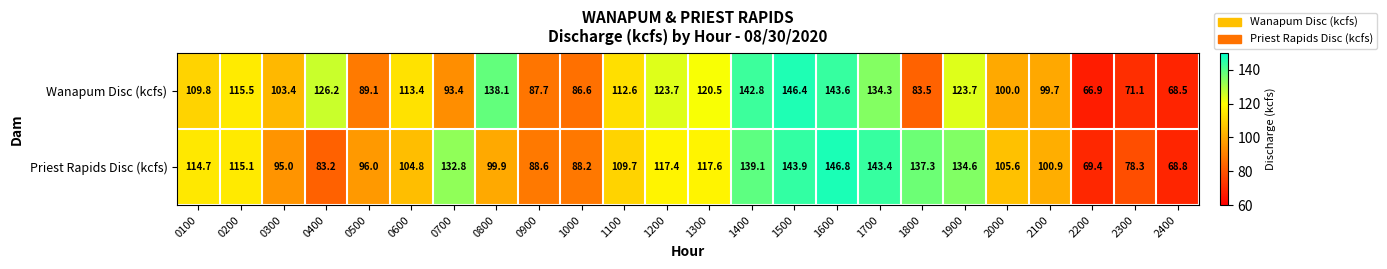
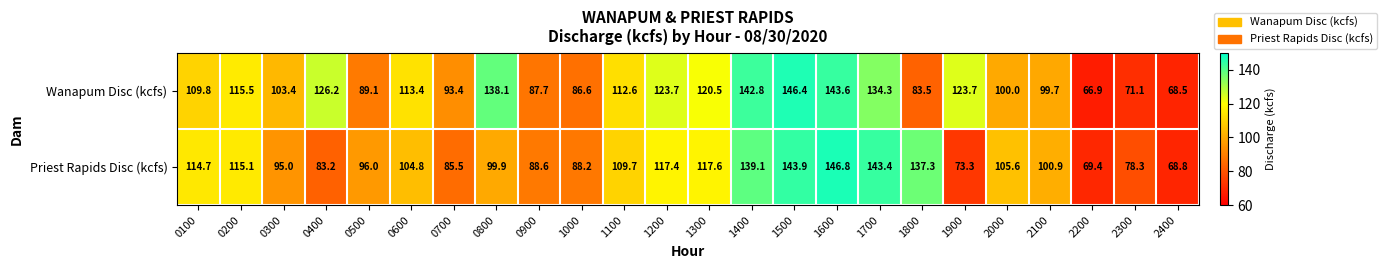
  {
    "Wanapum Disc (kcfs)": {
      "0100": 109.8,
      "0200": 115.5,
      "0300": 103.4,
      "0400": 126.2,
      "0500": 89.1,
      "0600": 113.4,
      "0700": 93.4,
      "0800": 138.1,
      "0900": 87.7,
      "1000": 86.6,
      "1100": 112.6,
      "1200": 123.7,
      "1300": 120.5,
      "1400": 142.8,
      "1500": 146.4,
      "1600": 143.6,
      "1700": 134.3,
      "1800": 83.5,
      "1900": 123.7,
      "2000": 100.0,
      "2100": 99.7,
      "2200": 66.9,
      "2300": 71.1,
      "2400": 68.5
    },
    "Priest Rapids Disc (kcfs)": {
      "0100": 114.7,
      "0200": 115.1,
      "0300": 95.0,
      "0400": 83.2,
      "0500": 96.0,
      "0600": 104.8,
-     "0700": 132.8,
+     "0700": 85.5,
      "0800": 99.9,
      "0900": 88.6,
      "1000": 88.2,
      "1100": 109.7,
      "1200": 117.4,
      "1300": 117.6,
      "1400": 139.1,
      "1500": 143.9,
      "1600": 146.8,
      "1700": 143.4,
      "1800": 137.3,
-     "1900": 134.6,
+     "1900": 73.3,
      "2000": 105.6,
      "2100": 100.9,
      "2200": 69.4,
      "2300": 78.3,
      "2400": 68.8
    }
  }
